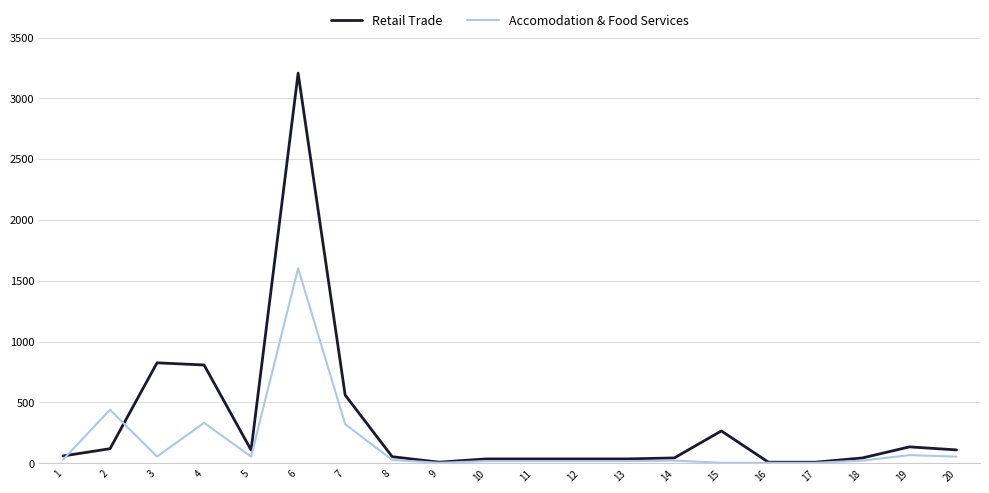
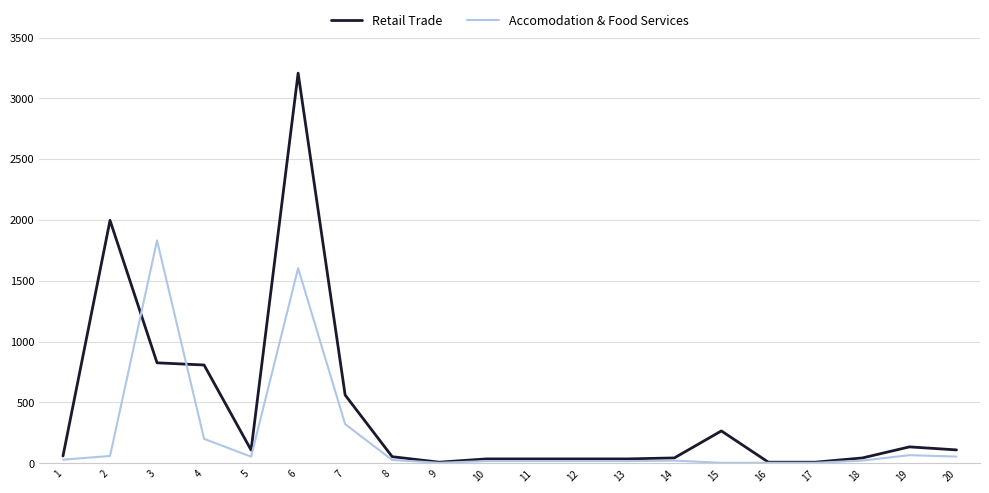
  {
    "Retail Trade": {
      "1": 60,
-     "2": 120,
+     "2": 2000,
      "3": 830,
      "4": 810,
      "5": 110,
      "6": 3210,
      "7": 560,
      "8": 50,
      "14": 40,
      "15": 270,
      "18": 40,
      "19": 140,
      "20": 110
    },
    "Accomodation & Food Services": {
      "1": 30,
-     "2": 440,
-     "3": 60,
-     "4": 330,
+     "2": 60,
+     "3": 1830,
+     "4": 200,
      "5": 50,
      "6": 1600,
      "7": 320,
      "8": 30,
      "14": 20,
      "15": 0,
      "18": 20,
      "19": 70,
      "20": 60
    }
  }
